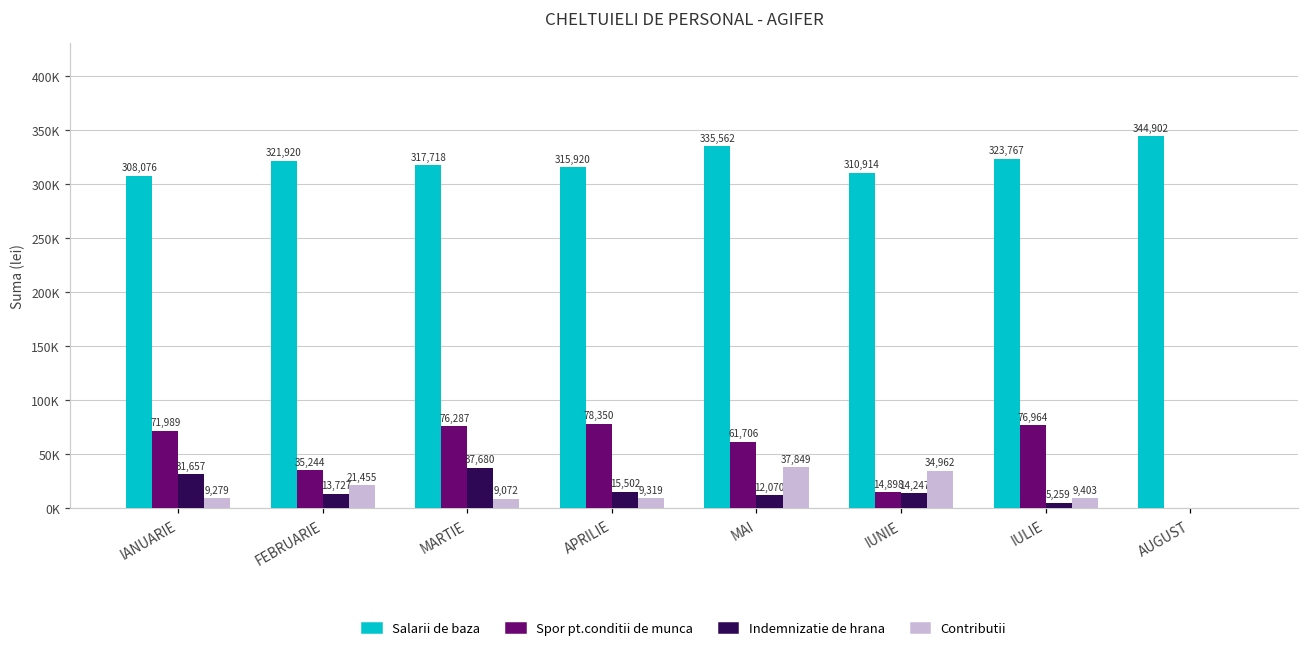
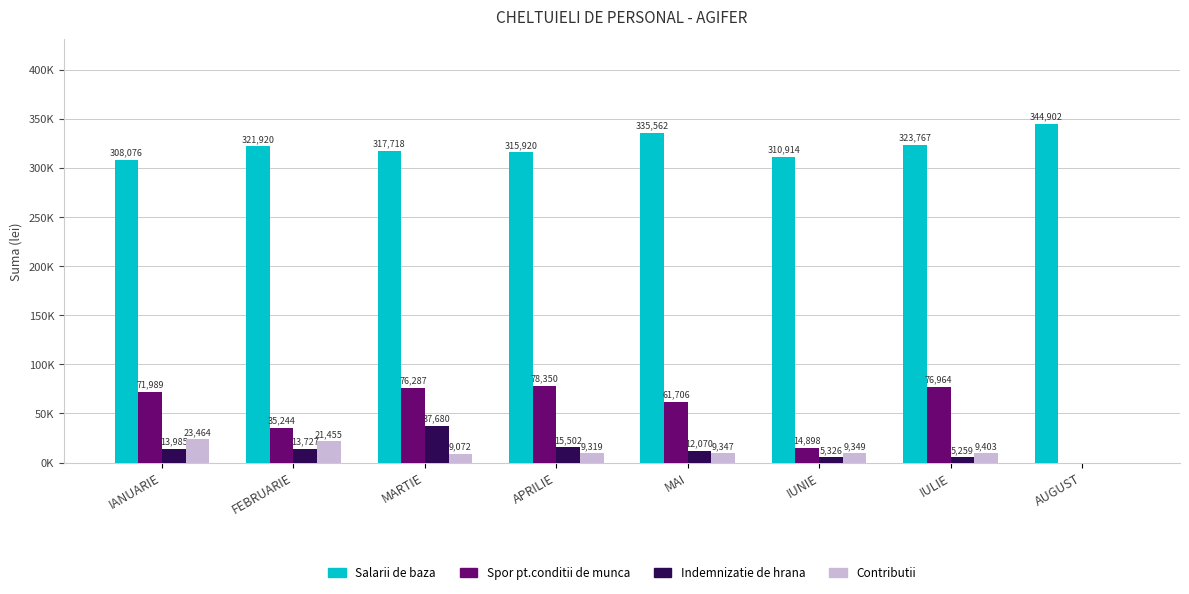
  {
    "Salarii de baza": {
      "IANUARIE": "308,076",
      "FEBRUARIE": "321,920",
      "MARTIE": "317,718",
      "APRILIE": "315,920",
      "MAI": "335,562",
      "IUNIE": "310,914",
      "IULIE": "323,767",
      "AUGUST": "344,902"
    },
    "Spor pt.conditii de munca": {
      "IANUARIE": "71,989",
      "FEBRUARIE": "35,244",
      "MARTIE": "76,287",
      "APRILIE": "78,350",
      "MAI": "61,706",
      "IUNIE": "14,898",
      "IULIE": "76,964"
    },
    "Indemnizatie de hrana": {
-     "IANUARIE": "31,657",
+     "IANUARIE": "13,985",
      "FEBRUARIE": "13,727",
      "MARTIE": "37,680",
      "APRILIE": "15,502",
      "MAI": "12,070",
-     "IUNIE": "14,247",
+     "IUNIE": "5,326",
      "IULIE": "5,259"
    },
    "Contributii": {
-     "IANUARIE": "9,279",
+     "IANUARIE": "23,464",
      "FEBRUARIE": "21,455",
      "MARTIE": "9,072",
      "APRILIE": "9,319",
-     "MAI": "37,849",
-     "IUNIE": "34,962",
+     "MAI": "9,347",
+     "IUNIE": "9,349",
      "IULIE": "9,403"
    }
  }
